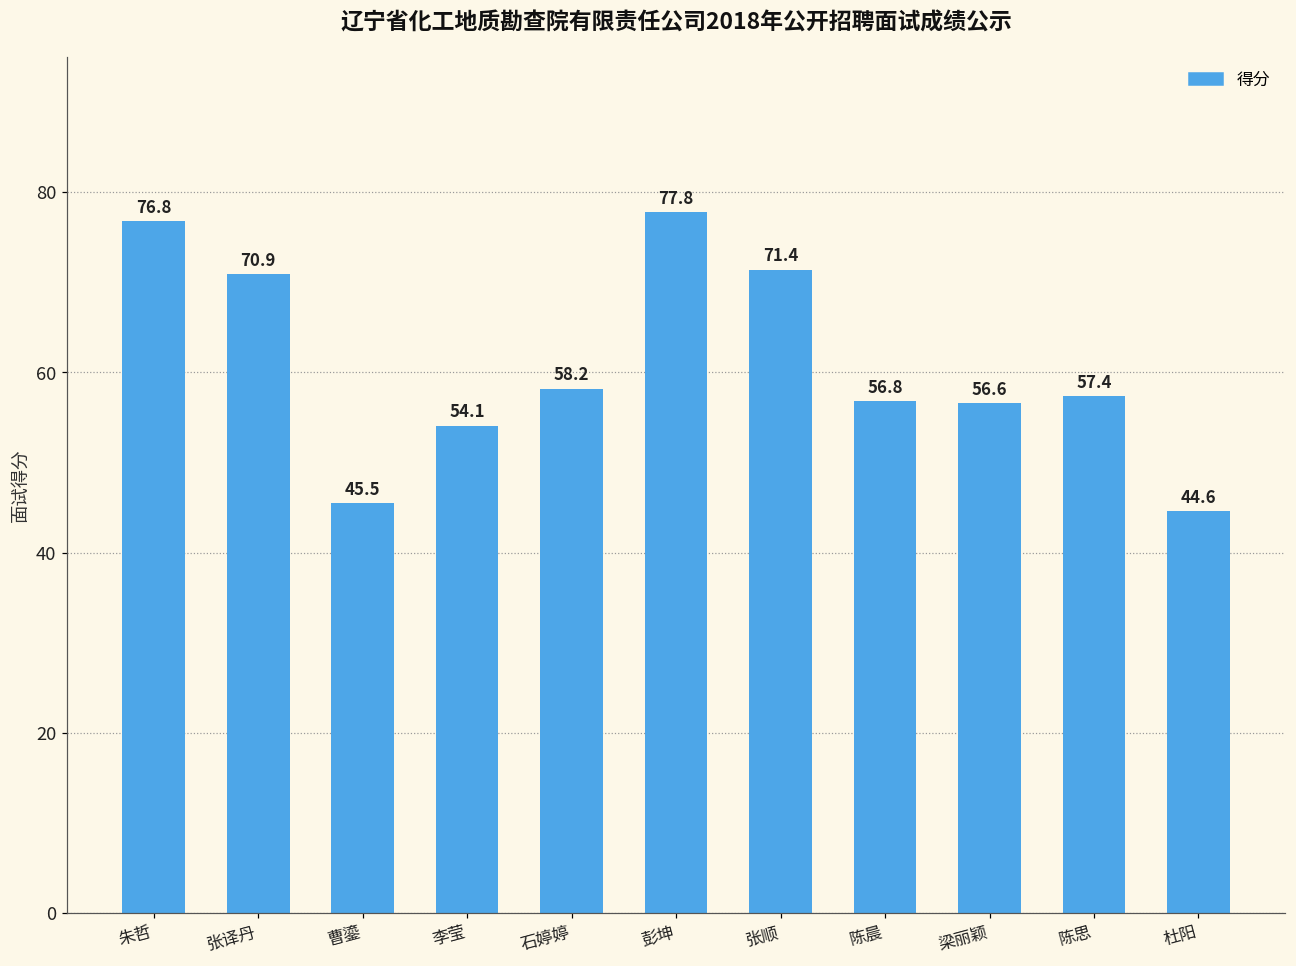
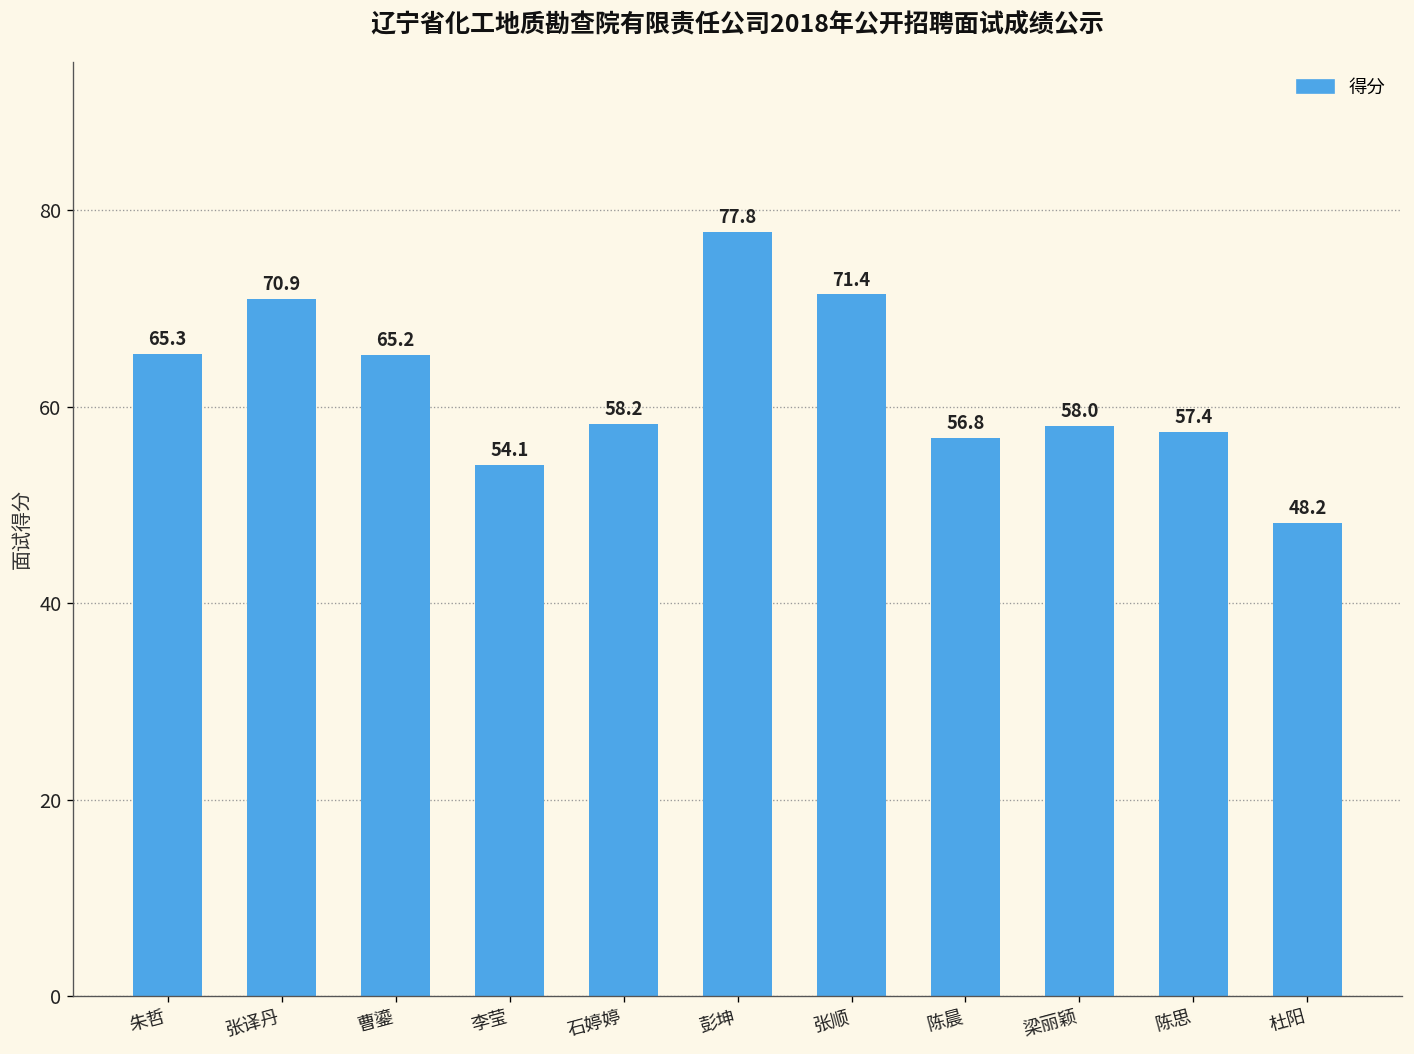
  {
-   "朱哲": 76.8,
+   "朱哲": 65.3,
    "张译丹": 70.9,
-   "曹鎏": 45.5,
+   "曹鎏": 65.2,
    "李莹": 54.1,
    "石婷婷": 58.2,
    "彭坤": 77.8,
    "张顺": 71.4,
    "陈晨": 56.8,
-   "梁丽颖": 56.6,
+   "梁丽颖": 58.0,
    "陈思": 57.4,
-   "杜阳": 44.6
+   "杜阳": 48.2
  }
